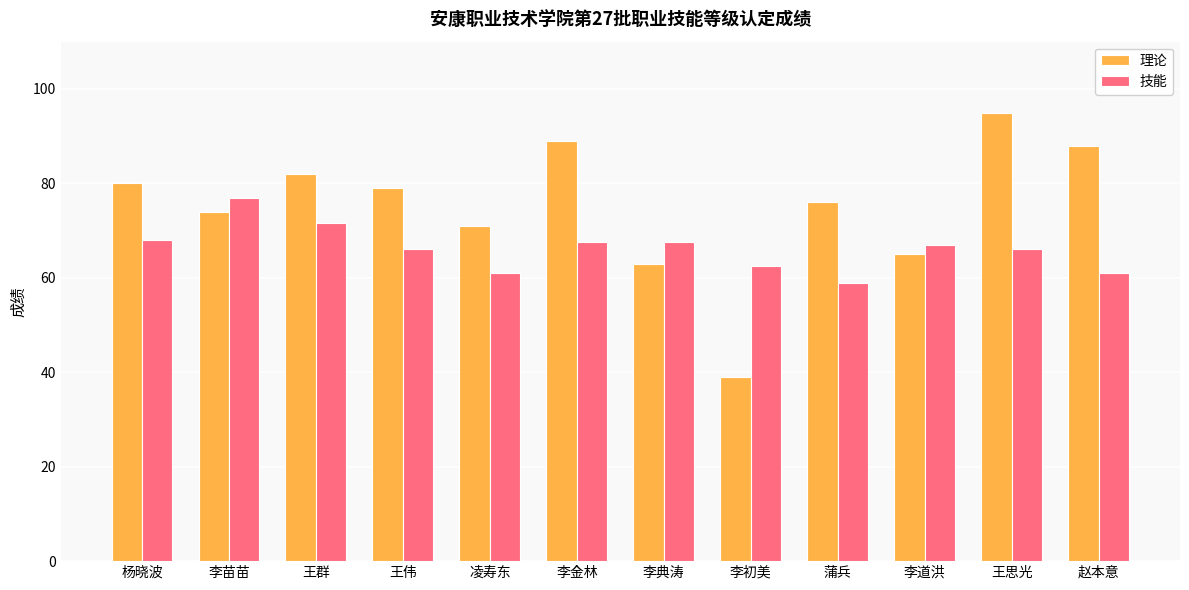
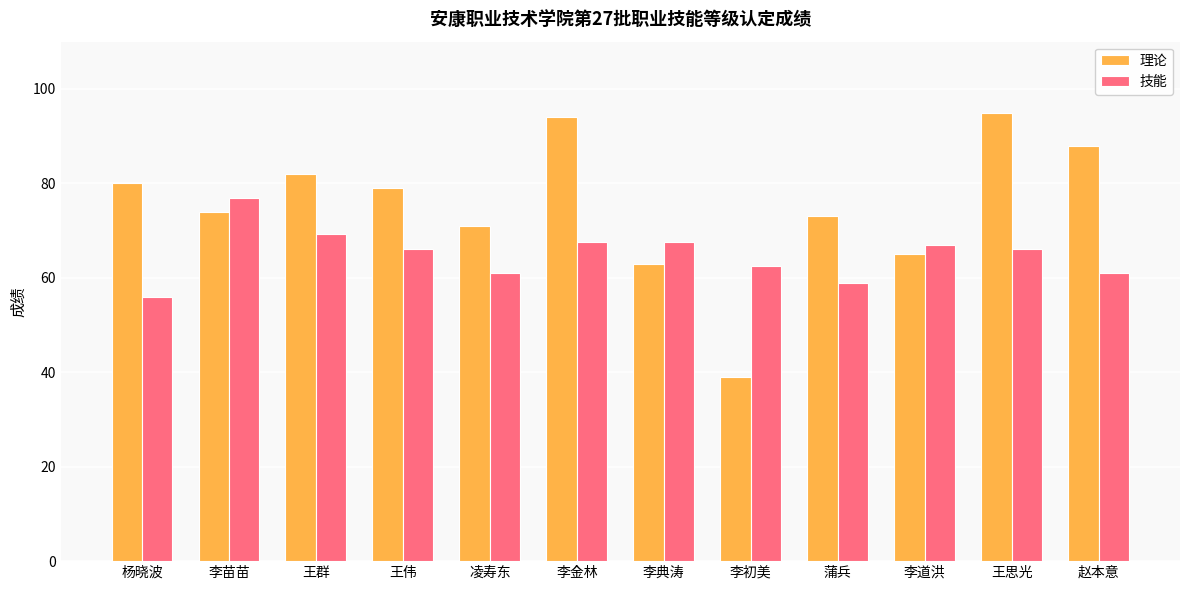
  {
    "理论": {
      "杨晓波": 80,
      "李苗苗": 74,
      "王群": 82,
      "王伟": 79,
      "凌寿东": 71,
-     "李金林": 89,
+     "李金林": 94,
      "李典涛": 63,
      "李初美": 39,
-     "蒲兵": 76,
+     "蒲兵": 73,
      "李道洪": 65,
      "王思光": 95,
      "赵本意": 88
    },
    "技能": {
-     "杨晓波": 68,
+     "杨晓波": 56,
      "李苗苗": 77,
-     "王群": 72,
+     "王群": 69,
      "王伟": 66,
      "凌寿东": 61,
      "李金林": 68,
      "李典涛": 68,
      "李初美": 63,
      "蒲兵": 59,
      "李道洪": 67,
      "王思光": 66,
      "赵本意": 61
    }
  }
